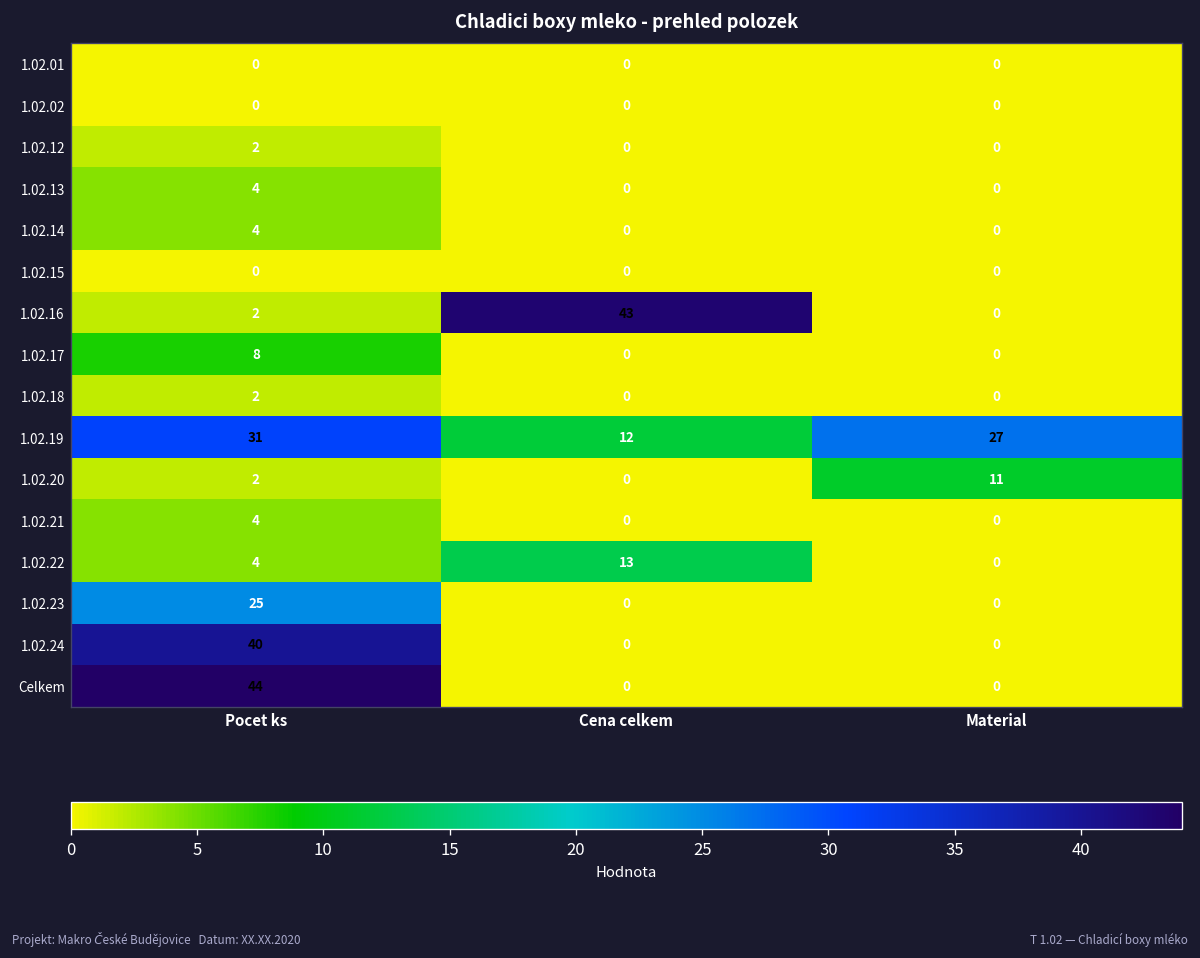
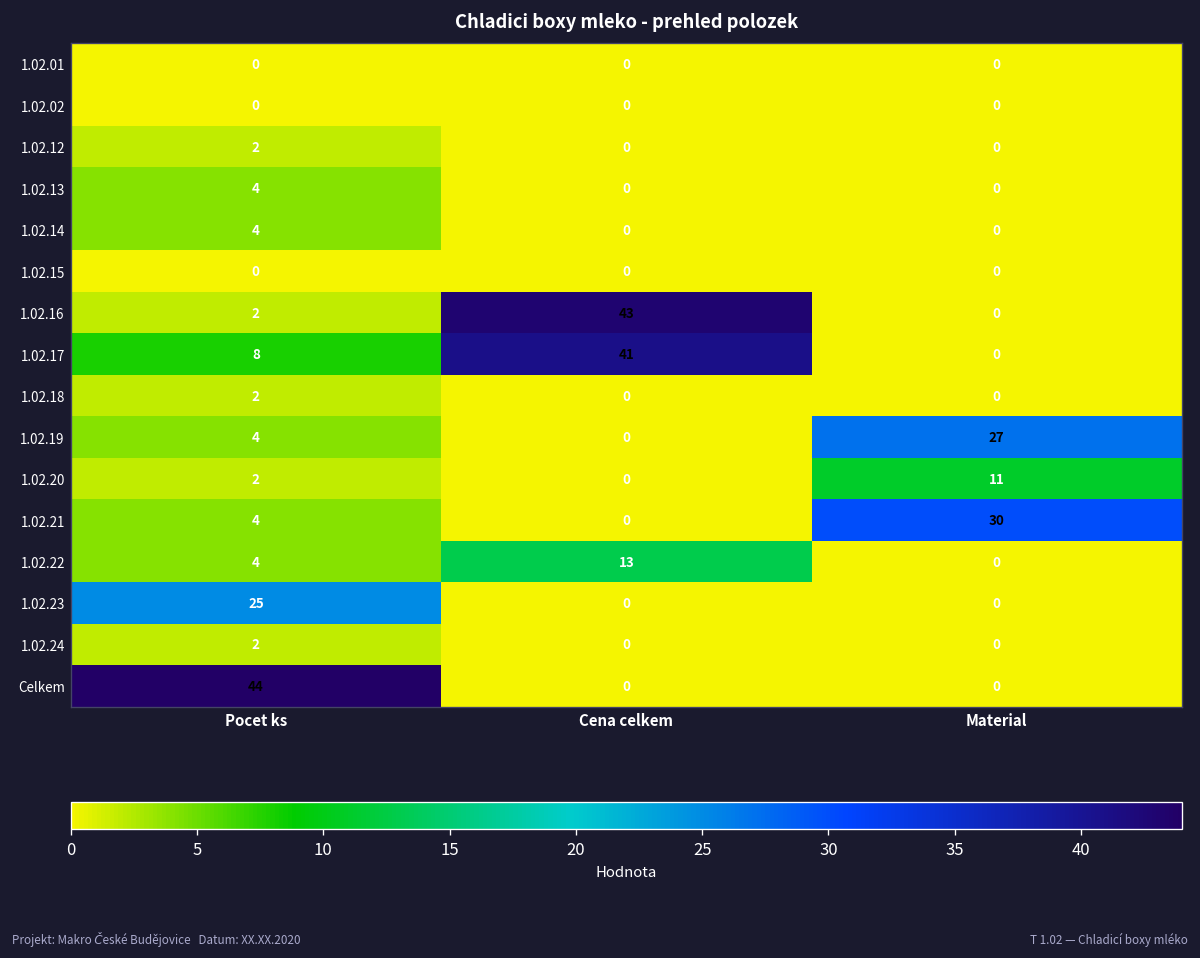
  {
    "1.02.01": {
      "Pocet ks": 0,
      "Cena celkem": 0,
      "Material": 0
    },
    "1.02.02": {
      "Pocet ks": 0,
      "Cena celkem": 0,
      "Material": 0
    },
    "1.02.12": {
      "Pocet ks": 2,
      "Cena celkem": 0,
      "Material": 0
    },
    "1.02.13": {
      "Pocet ks": 4,
      "Cena celkem": 0,
      "Material": 0
    },
    "1.02.14": {
      "Pocet ks": 4,
      "Cena celkem": 0,
      "Material": 0
    },
    "1.02.15": {
      "Pocet ks": 0,
      "Cena celkem": 0,
      "Material": 0
    },
    "1.02.16": {
      "Pocet ks": 2,
      "Cena celkem": 43,
      "Material": 0
    },
    "1.02.17": {
      "Pocet ks": 8,
-     "Cena celkem": 0,
+     "Cena celkem": 41,
      "Material": 0
    },
    "1.02.18": {
      "Pocet ks": 2,
      "Cena celkem": 0,
      "Material": 0
    },
    "1.02.19": {
-     "Pocet ks": 31,
-     "Cena celkem": 12,
+     "Pocet ks": 4,
+     "Cena celkem": 0,
      "Material": 27
    },
    "1.02.20": {
      "Pocet ks": 2,
      "Cena celkem": 0,
      "Material": 11
    },
    "1.02.21": {
      "Pocet ks": 4,
      "Cena celkem": 0,
-     "Material": 0
+     "Material": 30
    },
    "1.02.22": {
      "Pocet ks": 4,
      "Cena celkem": 13,
      "Material": 0
    },
    "1.02.23": {
      "Pocet ks": 25,
      "Cena celkem": 0,
      "Material": 0
    },
    "1.02.24": {
-     "Pocet ks": 40,
+     "Pocet ks": 2,
      "Cena celkem": 0,
      "Material": 0
    },
    "Celkem": {
      "Pocet ks": 44,
      "Cena celkem": 0,
      "Material": 0
    }
  }
